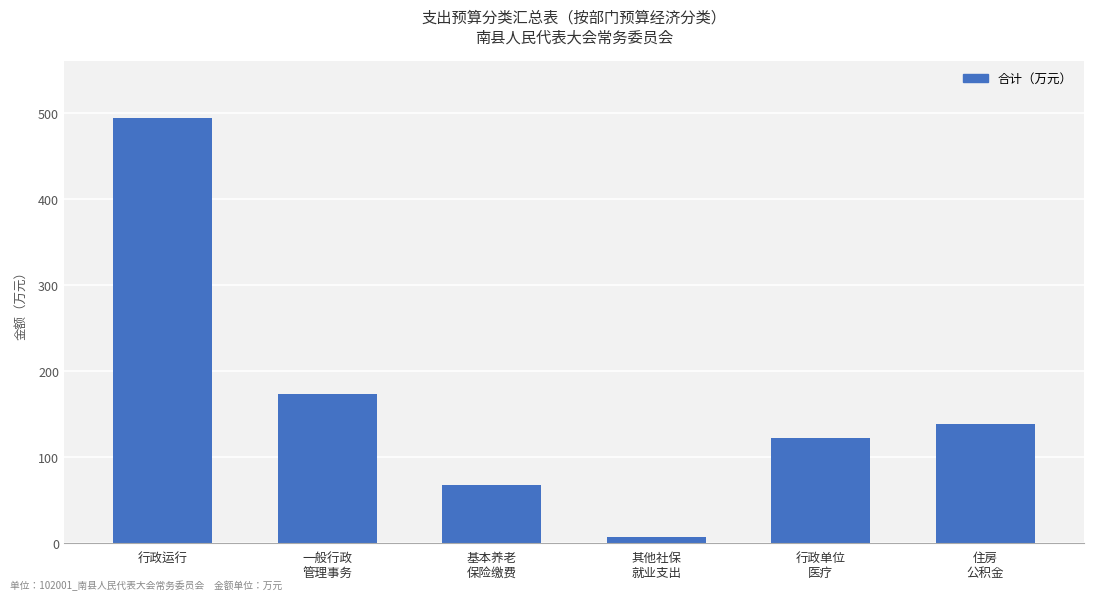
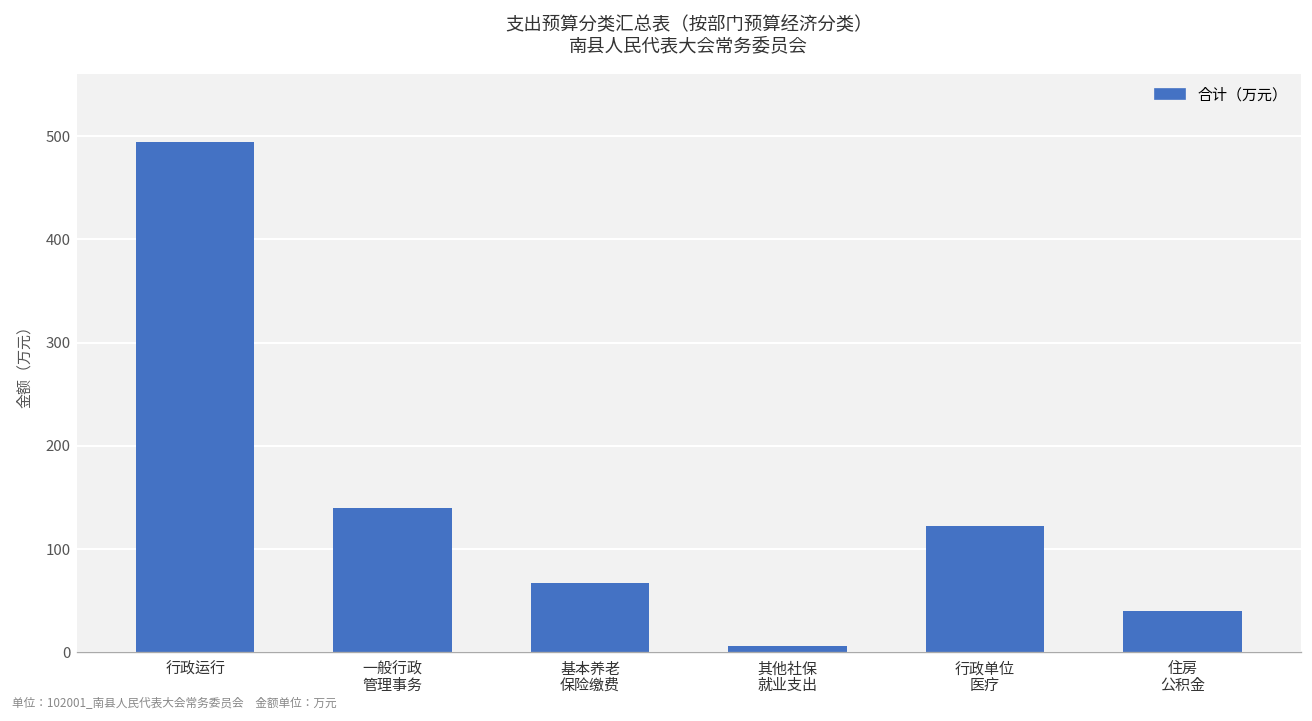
  {
    "行政运行": 490,
-   "一般行政 管理事务": 170,
+   "一般行政 管理事务": 140,
    "基本养老 保险缴费": 70,
    "其他社保 就业支出": 10,
    "行政单位 医疗": 120,
-   "住房 公积金": 140
+   "住房 公积金": 40
  }
